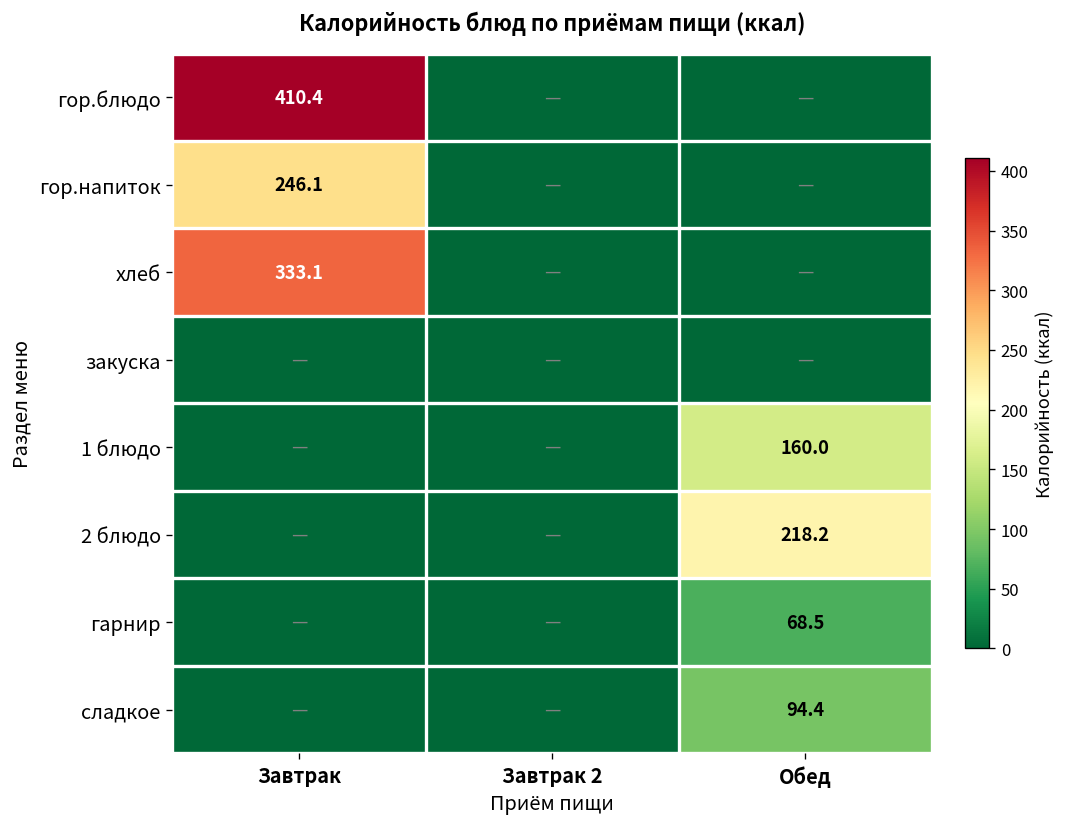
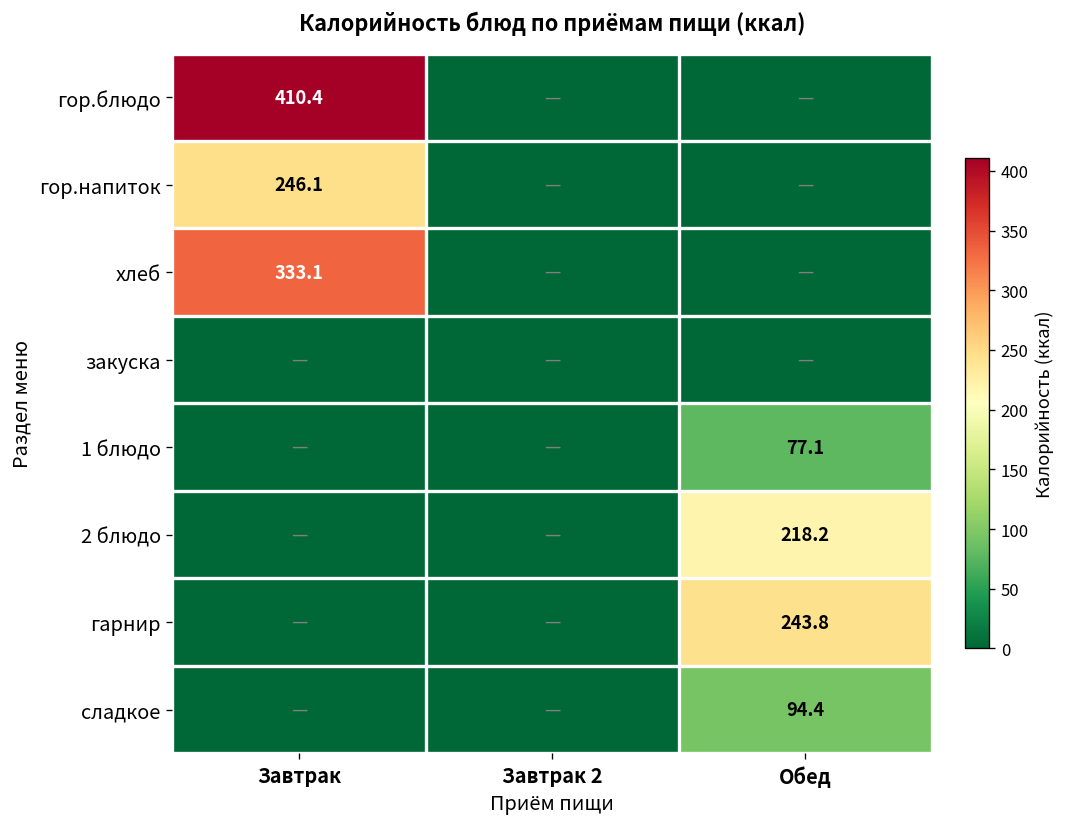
  {
    "гор.блюдо": {
      "Завтрак": 410.4
    },
    "гор.напиток": {
      "Завтрак": 246.1
    },
    "хлеб": {
      "Завтрак": 333.1
    },
    "1 блюдо": {
-     "Обед": 160.0
+     "Обед": 77.1
    },
    "2 блюдо": {
      "Обед": 218.2
    },
    "гарнир": {
-     "Обед": 68.5
+     "Обед": 243.8
    },
    "сладкое": {
      "Обед": 94.4
    }
  }
